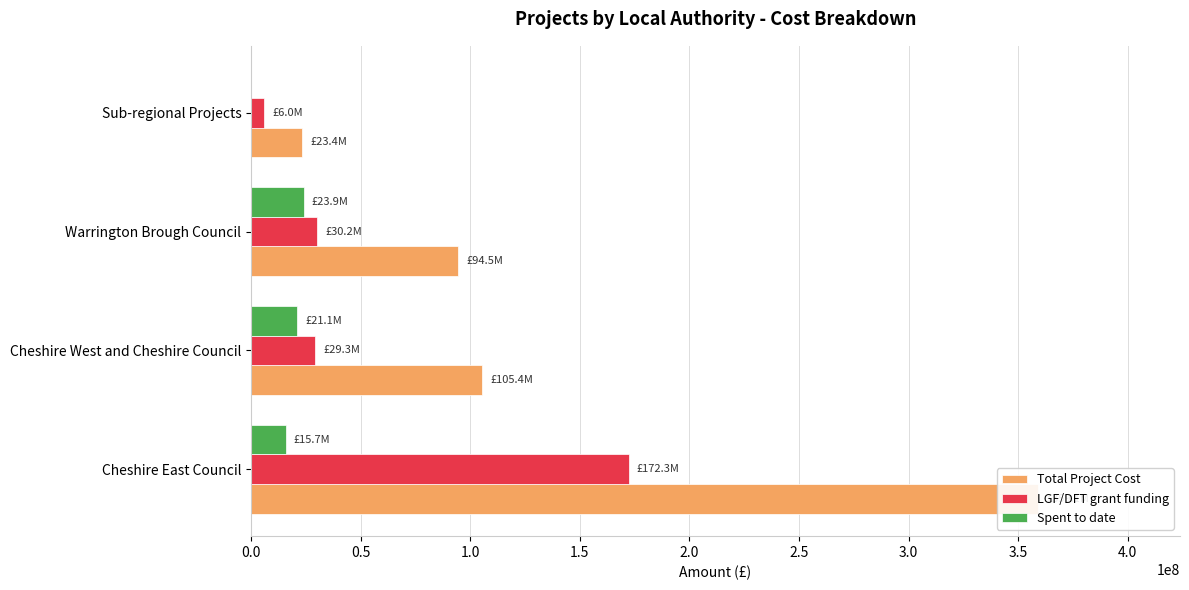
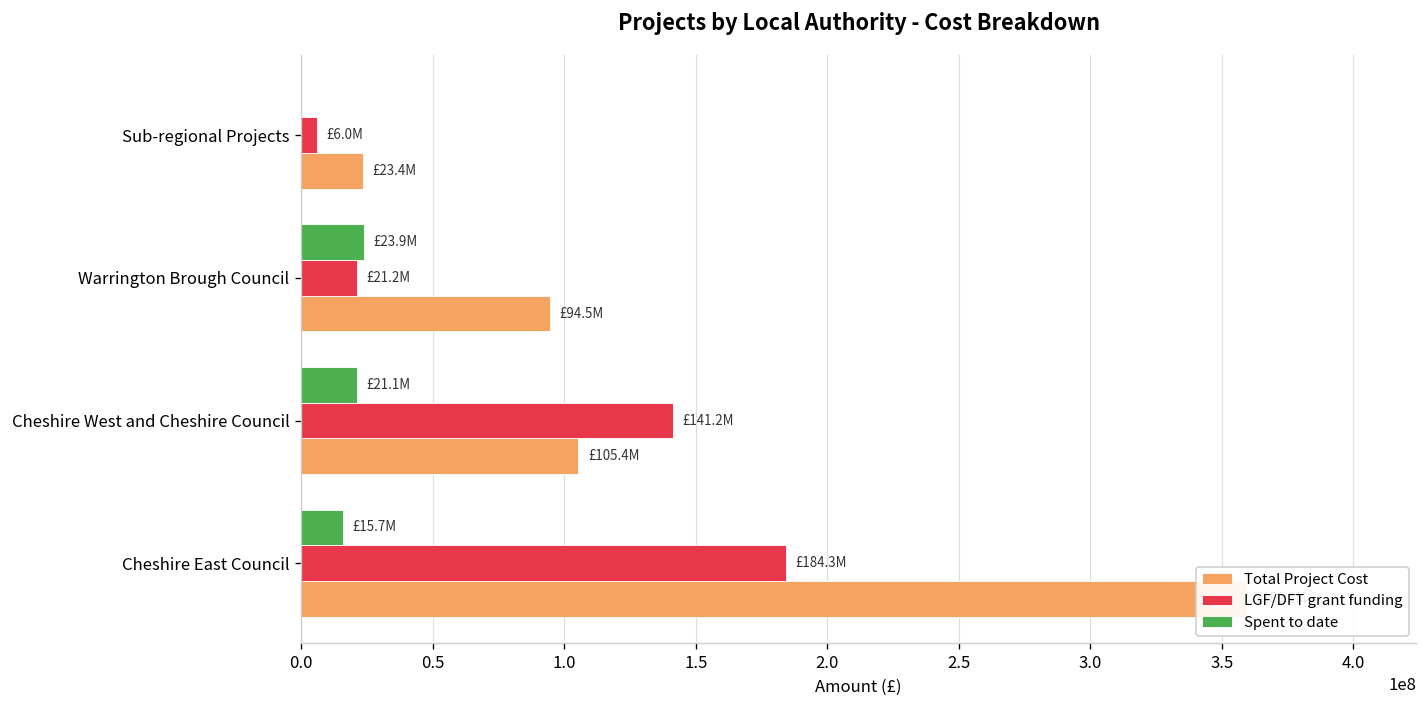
  {
    "Total Project Cost": {
      "Sub-regional Projects": "£23.4M",
      "Warrington Brough Council": "£94.5M",
      "Cheshire West and Cheshire Council": "£105.4M"
    },
    "LGF/DFT grant funding": {
      "Sub-regional Projects": "£6.0M",
-     "Warrington Brough Council": "£30.2M",
-     "Cheshire West and Cheshire Council": "£29.3M",
-     "Cheshire East Council": "£172.3M"
+     "Warrington Brough Council": "£21.2M",
+     "Cheshire West and Cheshire Council": "£141.2M",
+     "Cheshire East Council": "£184.3M"
    },
    "Spent to date": {
      "Warrington Brough Council": "£23.9M",
      "Cheshire West and Cheshire Council": "£21.1M",
      "Cheshire East Council": "£15.7M"
    }
  }
